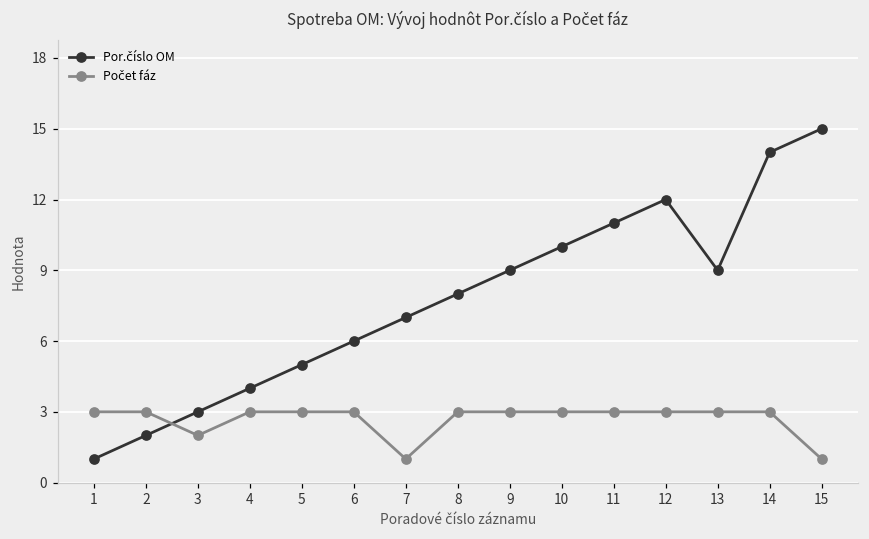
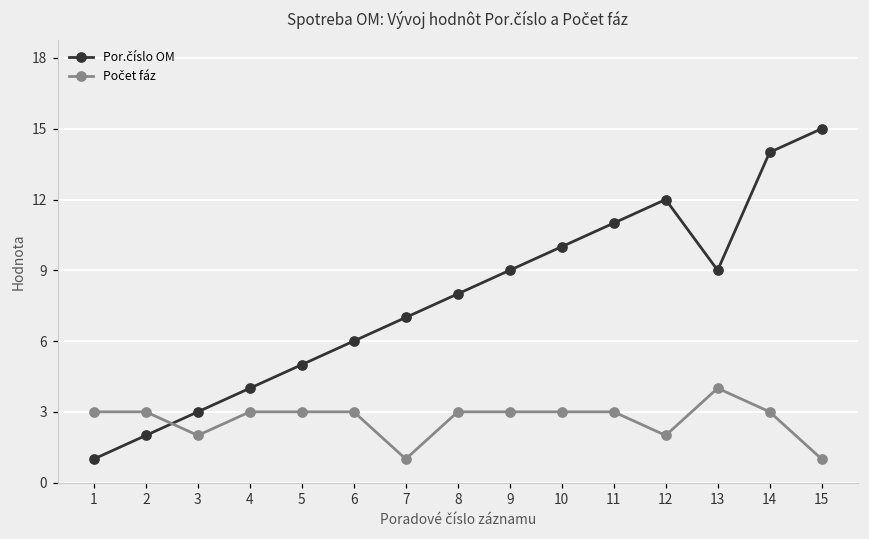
  {
    "Por.číslo OM": {
      "1": 1,
      "2": 2,
      "3": 3,
      "4": 4,
      "5": 5,
      "6": 6,
      "7": 7,
      "8": 8,
      "9": 9,
      "10": 10,
      "11": 11,
      "12": 12,
      "13": 9,
      "14": 14,
      "15": 15
    },
    "Počet fáz": {
      "1": 3,
      "2": 3,
      "3": 2,
      "4": 3,
      "5": 3,
      "6": 3,
      "7": 1,
      "8": 3,
      "9": 3,
      "10": 3,
      "11": 3,
-     "12": 3,
-     "13": 3,
+     "12": 2,
+     "13": 4,
      "14": 3,
      "15": 1
    }
  }
